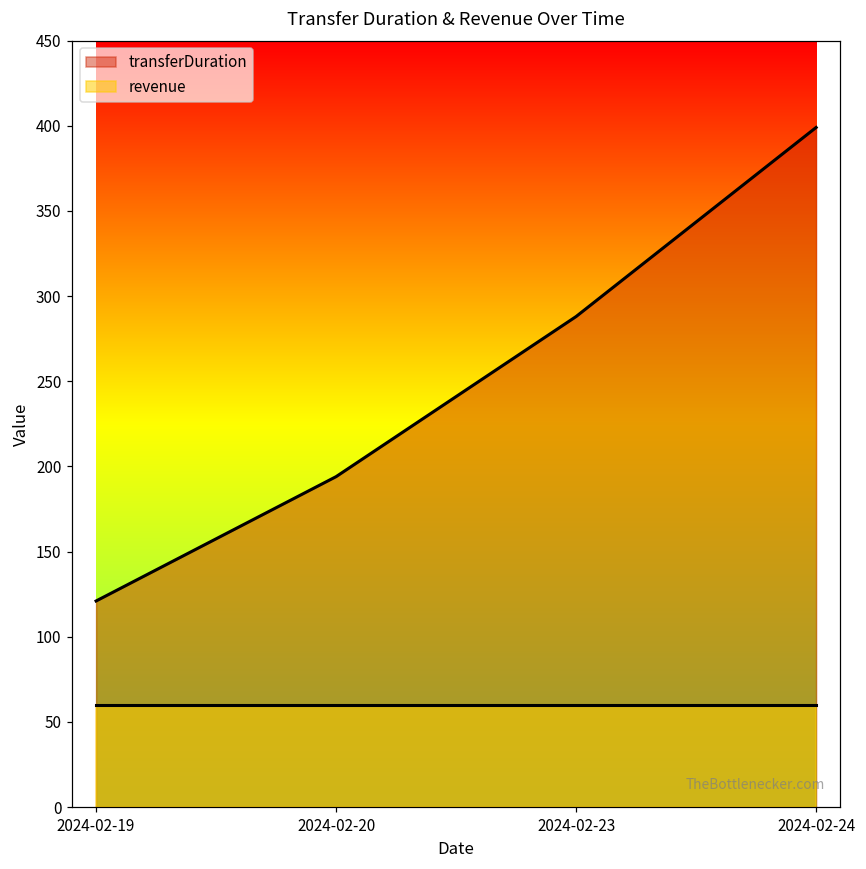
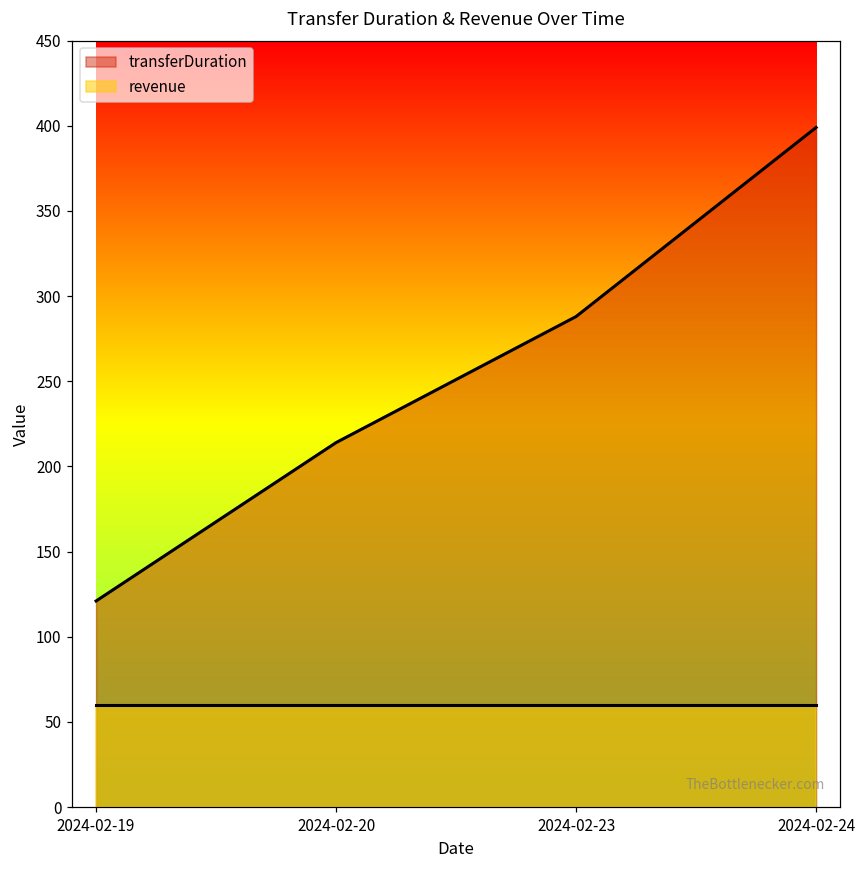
  {
    "transferDuration": {
      "2024-02-19": 121,
-     "2024-02-20": 194,
+     "2024-02-20": 214,
      "2024-02-23": 288,
      "2024-02-24": 399
    },
    "revenue": {
      "2024-02-19": 60,
      "2024-02-20": 60,
      "2024-02-23": 60,
      "2024-02-24": 60
    }
  }
